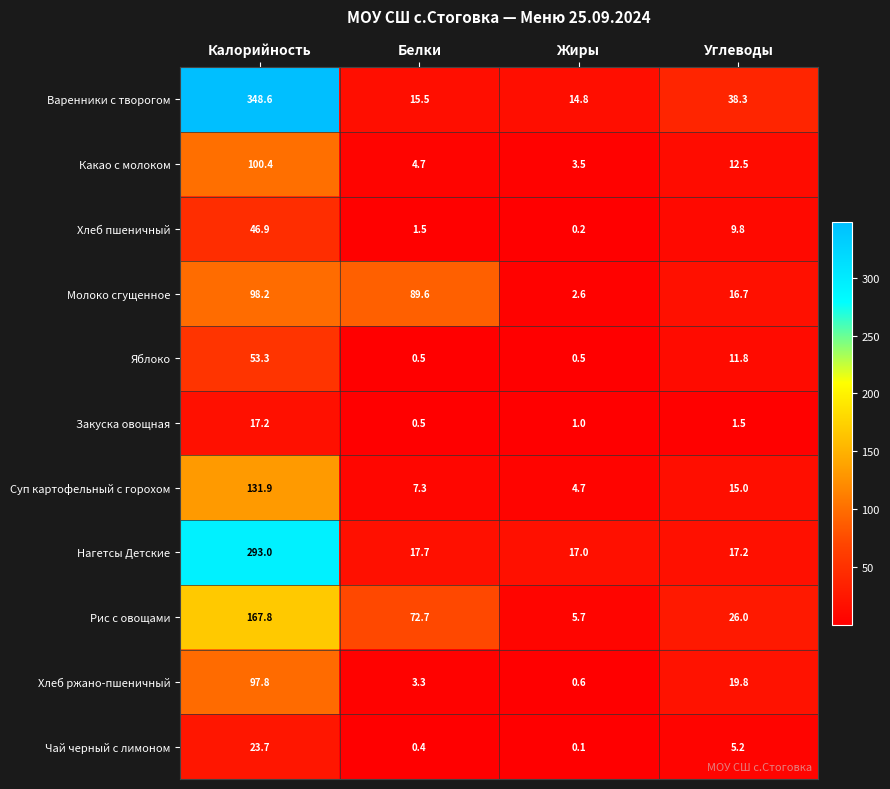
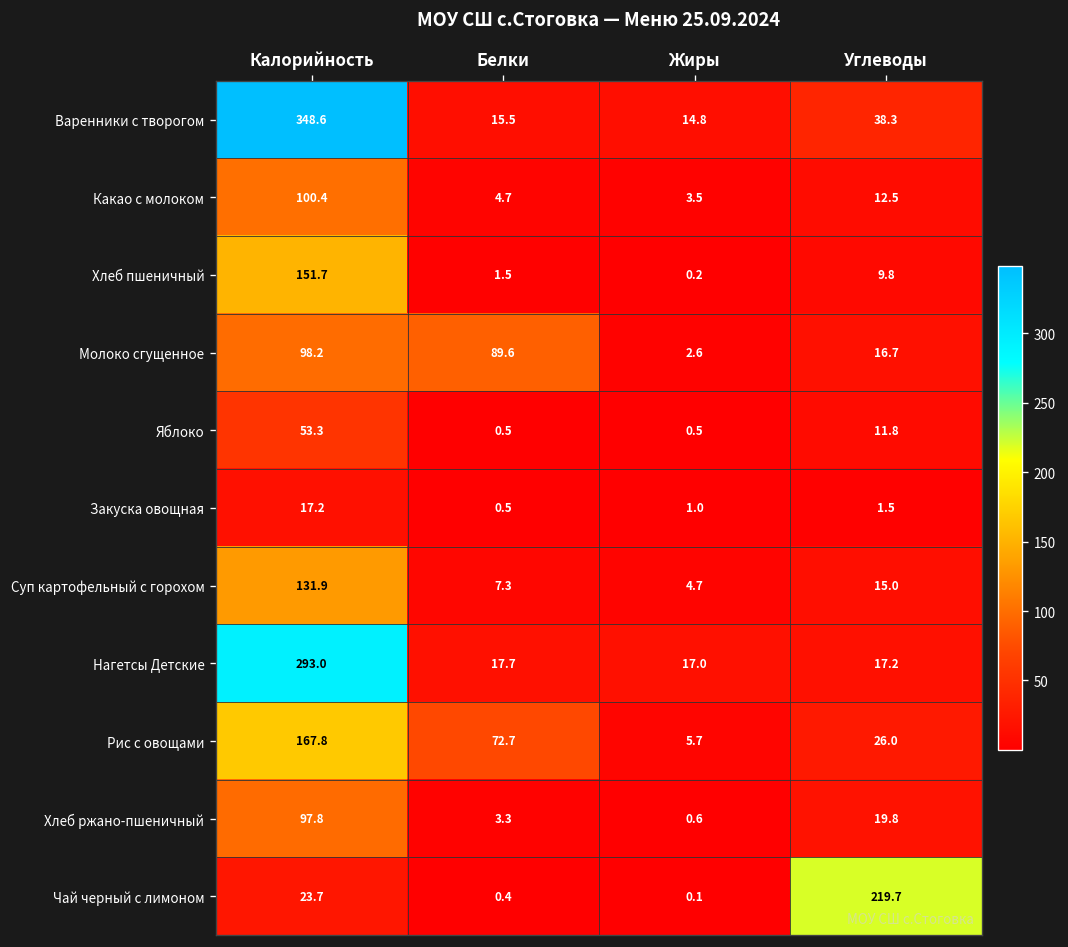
  {
    "Варенники с творогом": {
      "Калорийность": 348.6,
      "Белки": 15.5,
      "Жиры": 14.8,
      "Углеводы": 38.3
    },
    "Какао с молоком": {
      "Калорийность": 100.4,
      "Белки": 4.7,
      "Жиры": 3.5,
      "Углеводы": 12.5
    },
    "Хлеб пшеничный": {
-     "Калорийность": 46.9,
+     "Калорийность": 151.7,
      "Белки": 1.5,
      "Жиры": 0.2,
      "Углеводы": 9.8
    },
    "Молоко сгущенное": {
      "Калорийность": 98.2,
      "Белки": 89.6,
      "Жиры": 2.6,
      "Углеводы": 16.7
    },
    "Яблоко": {
      "Калорийность": 53.3,
      "Белки": 0.5,
      "Жиры": 0.5,
      "Углеводы": 11.8
    },
    "Закуска овощная": {
      "Калорийность": 17.2,
      "Белки": 0.5,
      "Жиры": 1.0,
      "Углеводы": 1.5
    },
    "Суп картофельный с горохом": {
      "Калорийность": 131.9,
      "Белки": 7.3,
      "Жиры": 4.7,
      "Углеводы": 15.0
    },
    "Нагетсы Детские": {
      "Калорийность": 293.0,
      "Белки": 17.7,
      "Жиры": 17.0,
      "Углеводы": 17.2
    },
    "Рис с овощами": {
      "Калорийность": 167.8,
      "Белки": 72.7,
      "Жиры": 5.7,
      "Углеводы": 26.0
    },
    "Хлеб ржано-пшеничный": {
      "Калорийность": 97.8,
      "Белки": 3.3,
      "Жиры": 0.6,
      "Углеводы": 19.8
    },
    "Чай черный с лимоном": {
      "Калорийность": 23.7,
      "Белки": 0.4,
      "Жиры": 0.1,
-     "Углеводы": 5.2
+     "Углеводы": 219.7
    }
  }
